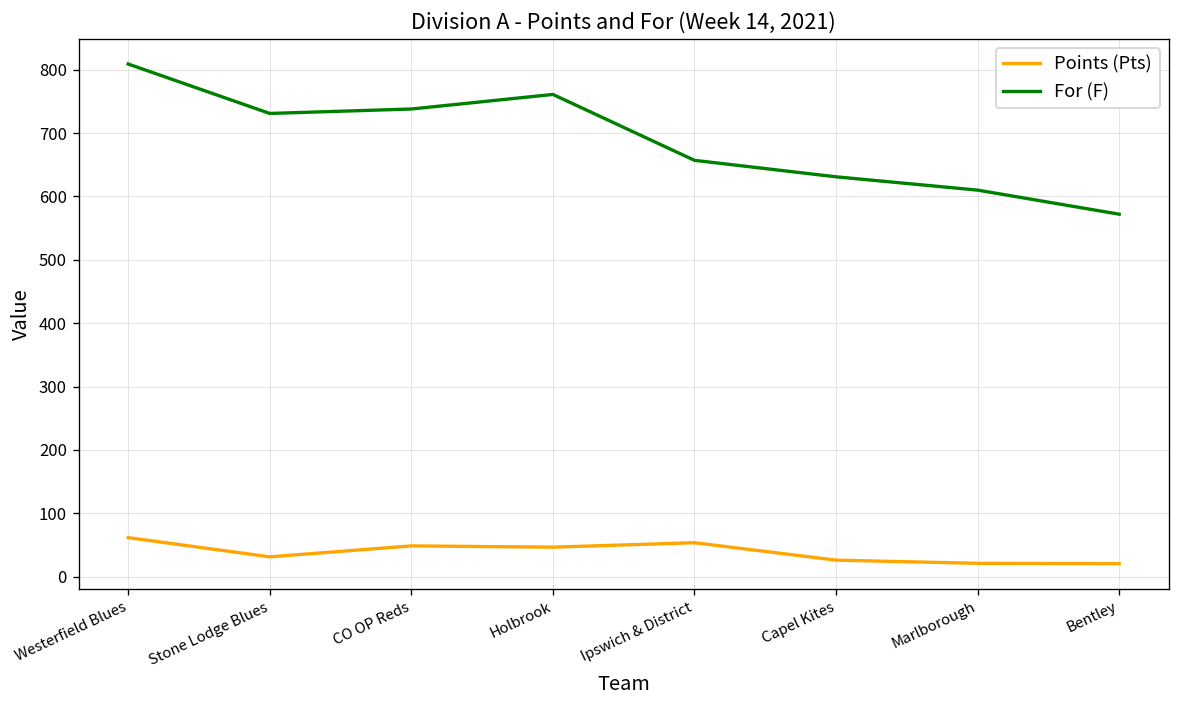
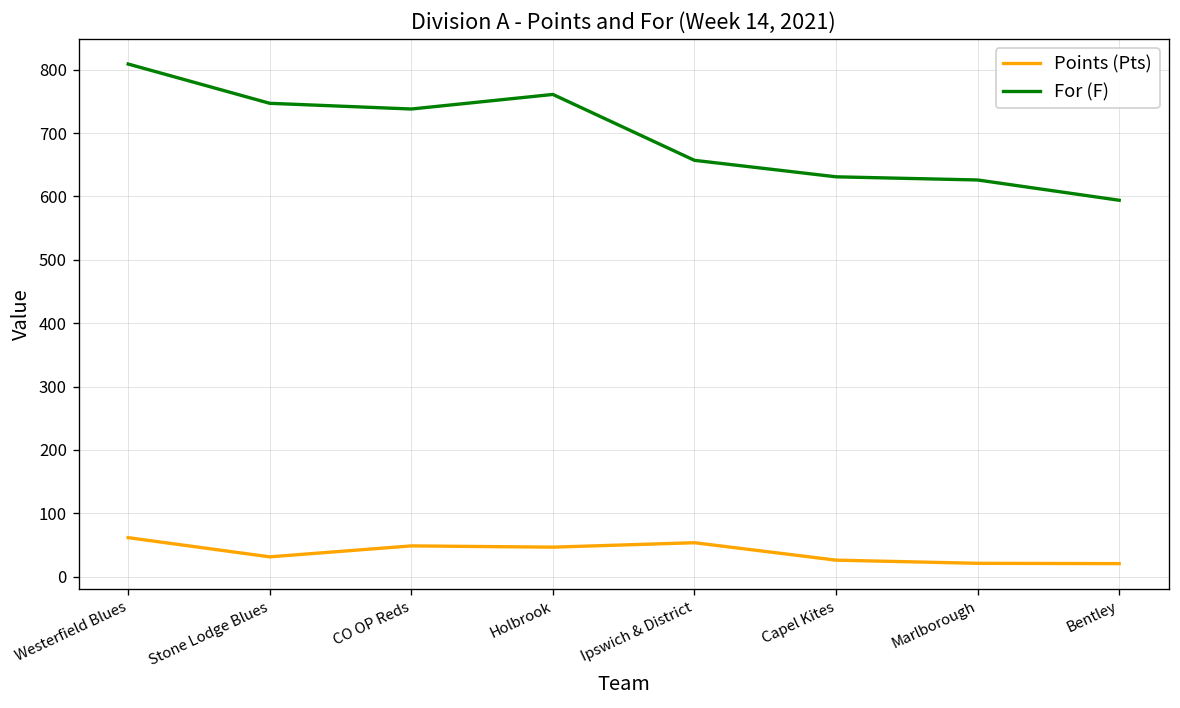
  {
    "Points (Pts)": {
      "Westerfield Blues": 60,
      "Stone Lodge Blues": 30,
      "CO OP Reds": 50,
      "Holbrook": 50,
      "Ipswich & District": 50,
      "Capel Kites": 30,
      "Marlborough": 20,
      "Bentley": 20
    },
    "For (F)": {
      "Westerfield Blues": 810,
-     "Stone Lodge Blues": 730,
+     "Stone Lodge Blues": 750,
      "CO OP Reds": 740,
      "Holbrook": 760,
      "Ipswich & District": 660,
      "Capel Kites": 630,
-     "Marlborough": 610,
-     "Bentley": 570
+     "Marlborough": 630,
+     "Bentley": 590
    }
  }
